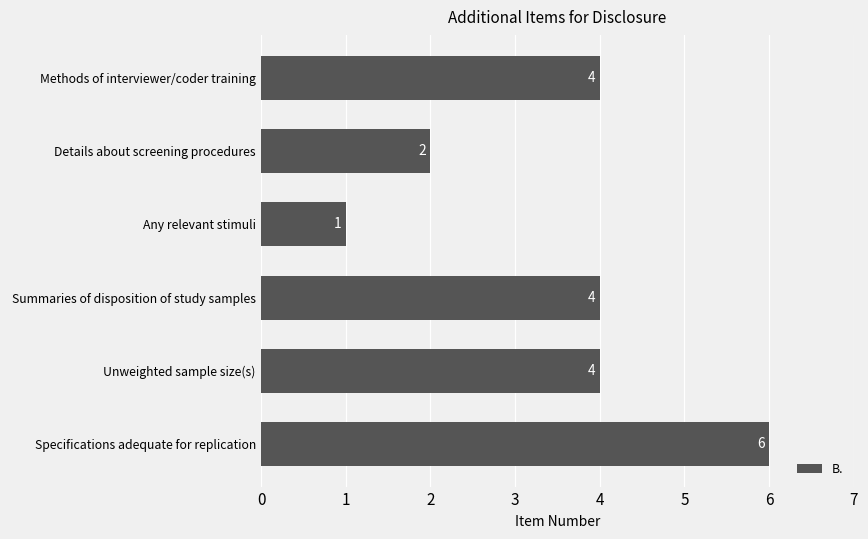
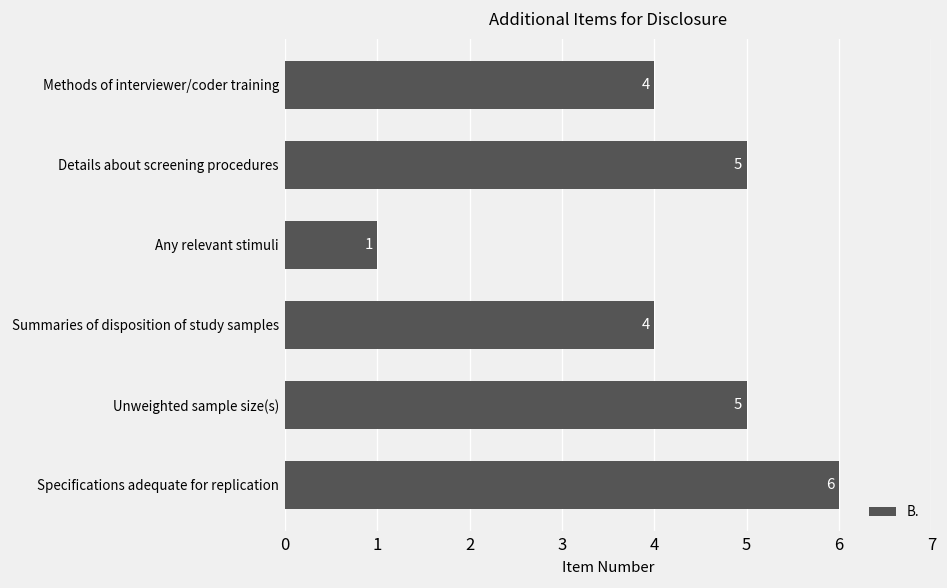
  {
    "Methods of interviewer/coder training": 4,
-   "Details about screening procedures": 2,
+   "Details about screening procedures": 5,
    "Any relevant stimuli": 1,
    "Summaries of disposition of study samples": 4,
-   "Unweighted sample size(s)": 4,
+   "Unweighted sample size(s)": 5,
    "Specifications adequate for replication": 6
  }
